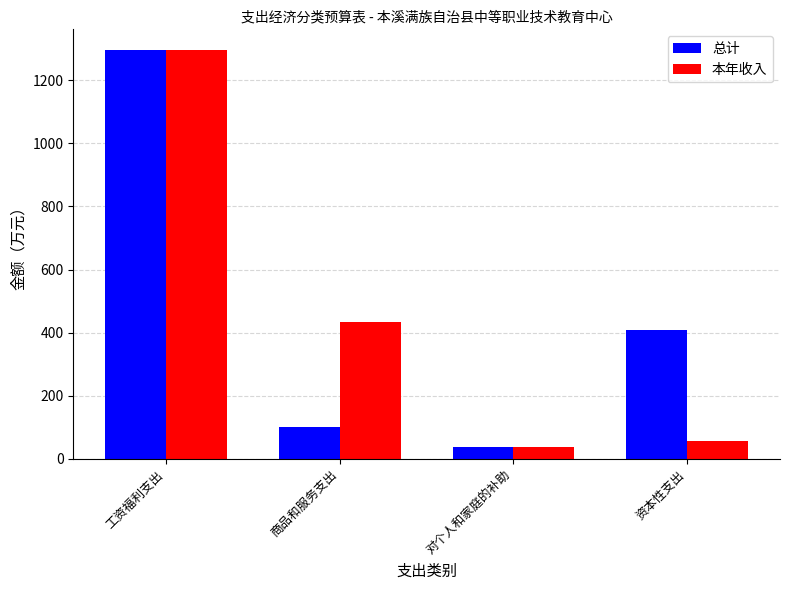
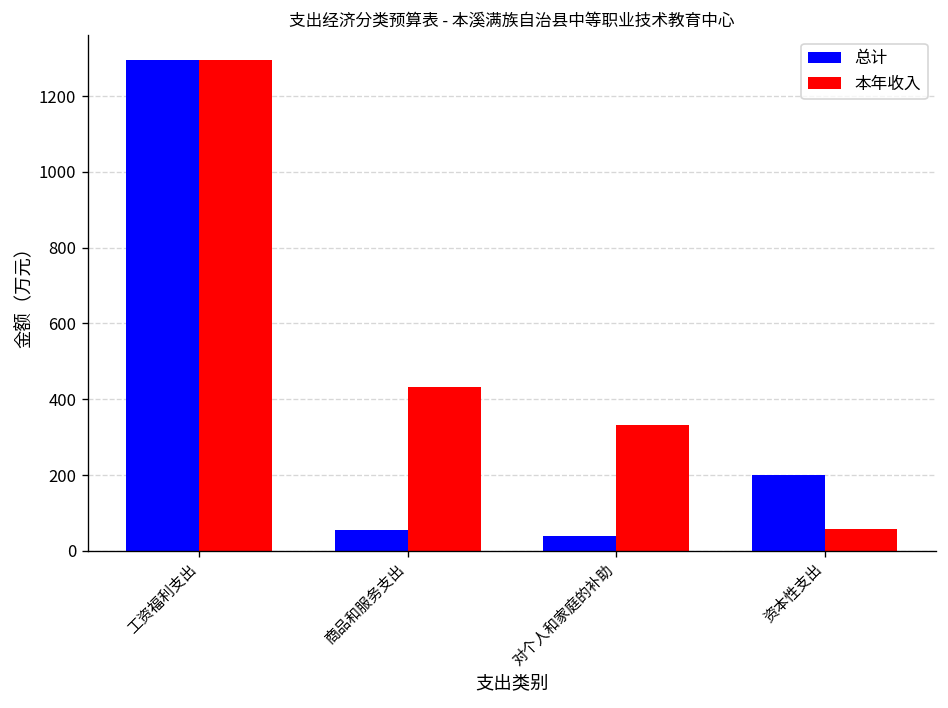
  {
    "总计": {
      "工资福利支出": 1300,
-     "商品和服务支出": 100,
+     "商品和服务支出": 60,
      "对个人和家庭的补助": 40,
-     "资本性支出": 410
+     "资本性支出": 200
    },
    "本年收入": {
      "工资福利支出": 1300,
      "商品和服务支出": 430,
-     "对个人和家庭的补助": 40,
+     "对个人和家庭的补助": 330,
      "资本性支出": 60
    }
  }
